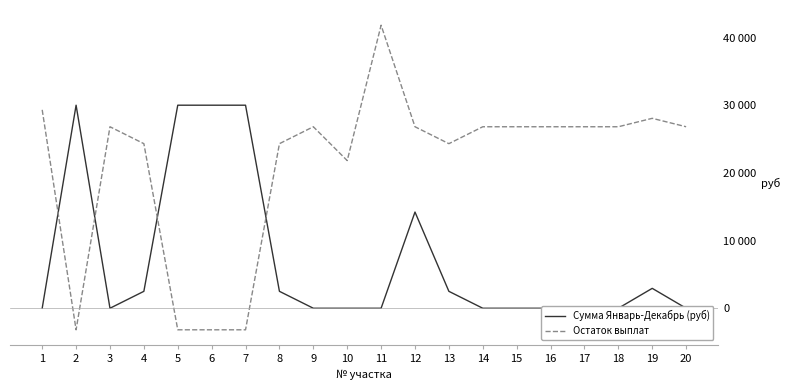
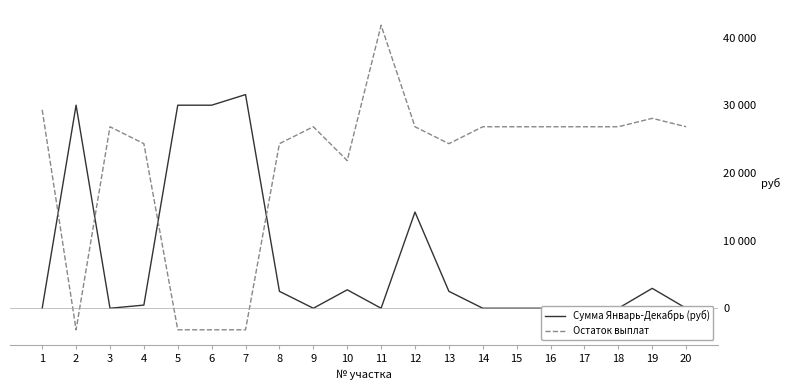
  {
    "Сумма Январь-Декабрь (руб)": {
      "1": 0,
      "2": 30000,
      "3": 0,
-     "4": 3000,
+     "4": 0,
      "5": 30000,
      "6": 30000,
-     "7": 30000,
+     "7": 32000,
      "8": 3000,
      "9": 0,
-     "10": 0,
+     "10": 3000,
      "11": 0,
      "12": 14000,
      "13": 3000,
      "14": 0,
      "15": 0,
      "19": 3000
    },
    "Остаток выплат": {
      "1": 29000,
      "2": -3000,
      "3": 27000,
      "4": 24000,
      "5": -3000,
      "6": -3000,
      "7": -3000,
      "8": 24000,
      "9": 27000,
      "10": 22000,
      "11": 42000,
      "12": 27000,
      "13": 24000,
      "14": 27000,
      "15": 27000,
      "16": 27000,
      "17": 27000,
      "18": 27000,
      "19": 28000,
      "20": 27000
    }
  }
